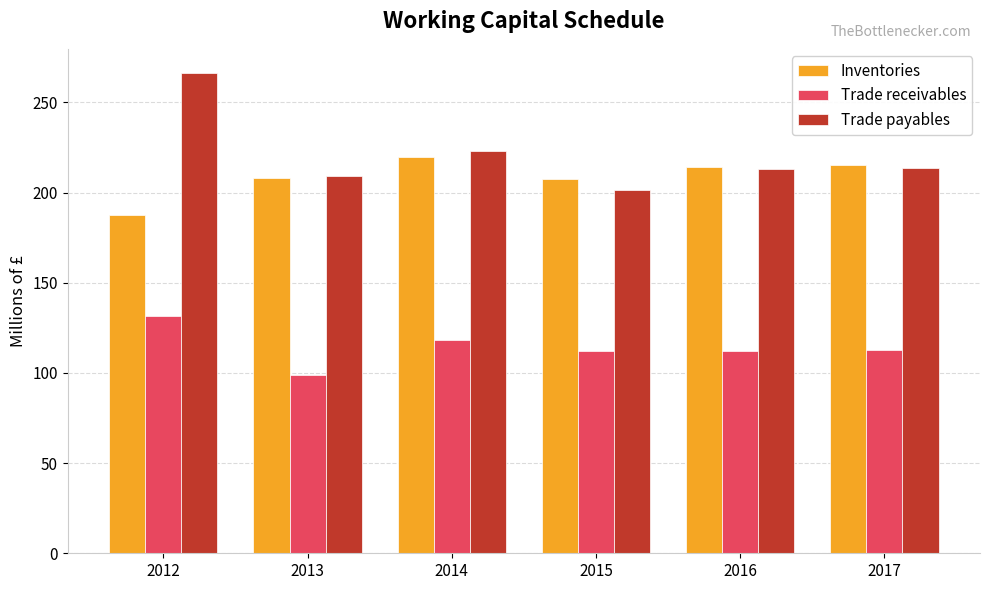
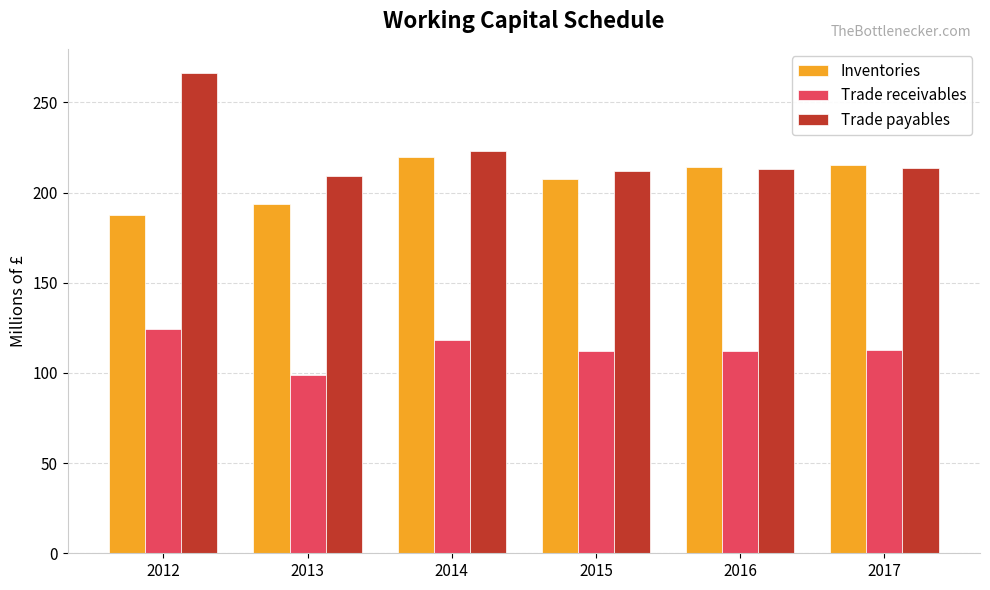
  {
    "Inventories": {
      "2012": 188,
-     "2013": 208,
+     "2013": 194,
      "2014": 220,
      "2015": 208,
      "2016": 214,
      "2017": 215
    },
    "Trade receivables": {
-     "2012": 132,
+     "2012": 125,
      "2013": 99,
      "2014": 118,
      "2015": 112,
      "2016": 112,
      "2017": 113
    },
    "Trade payables": {
      "2012": 266,
      "2013": 209,
      "2014": 223,
-     "2015": 201,
+     "2015": 212,
      "2016": 213,
      "2017": 214
    }
  }
